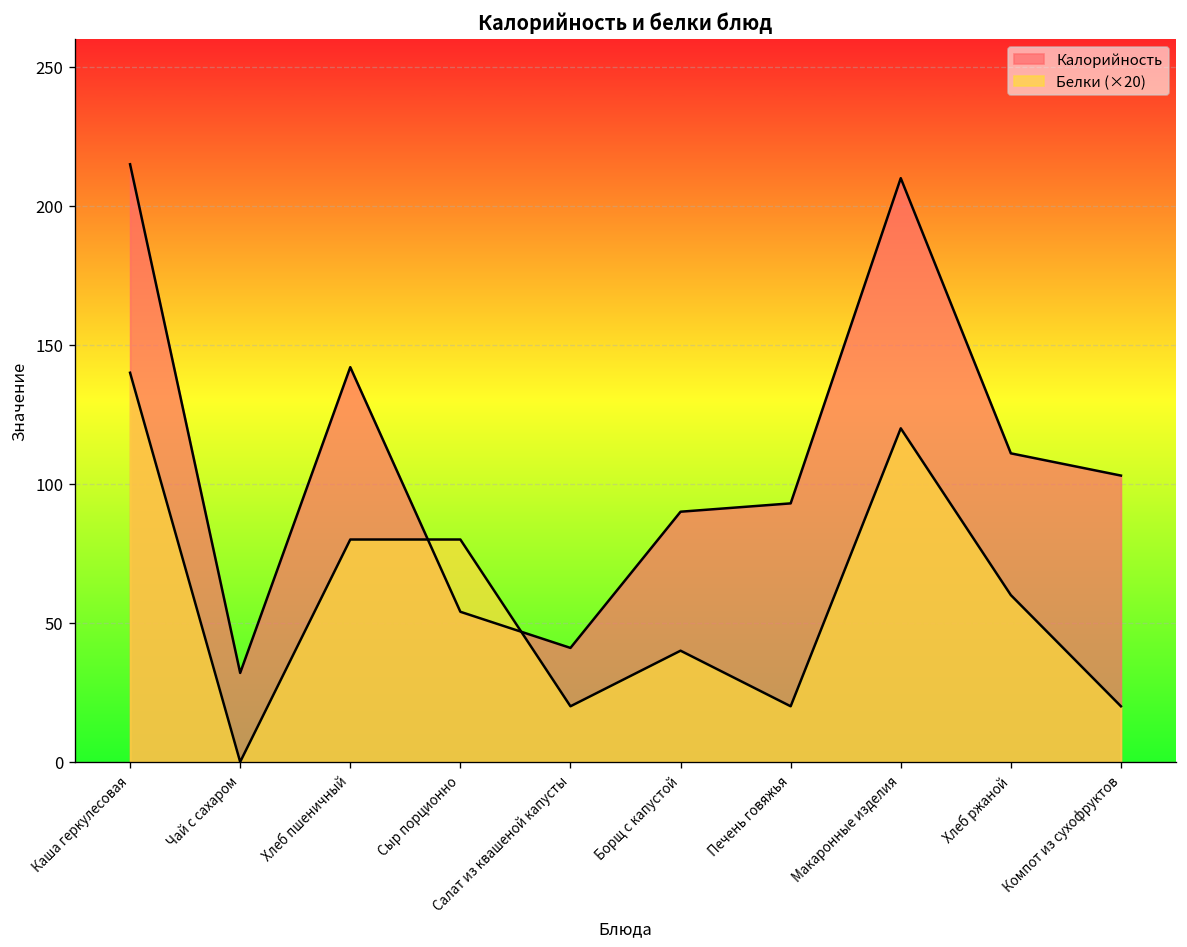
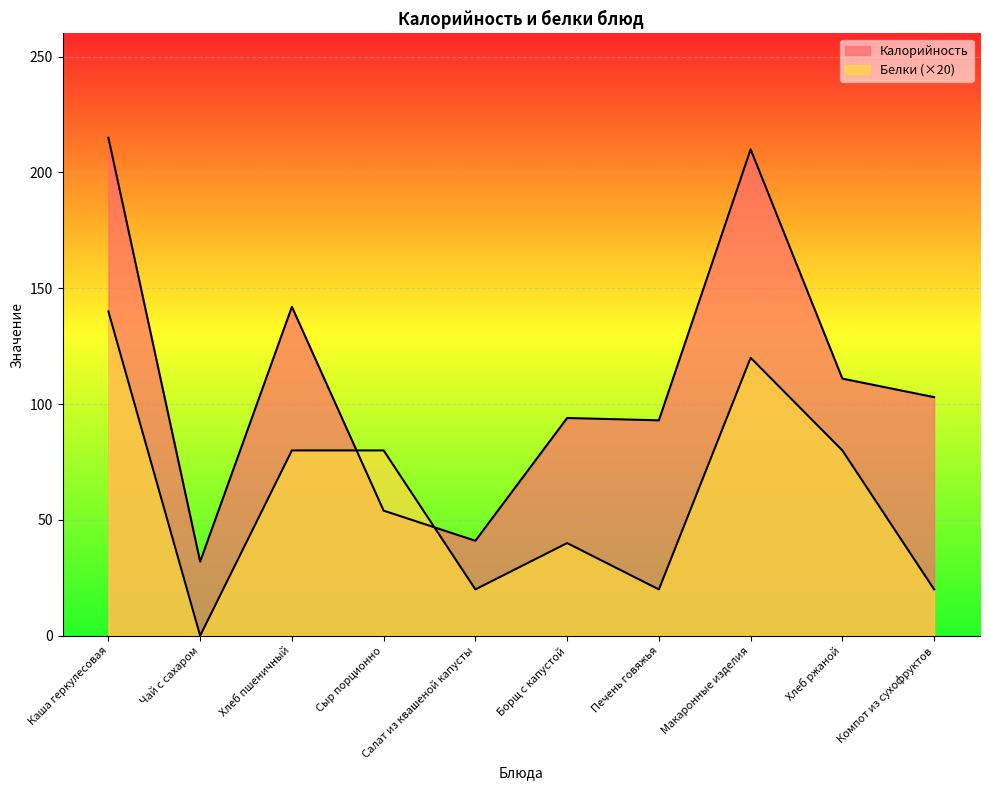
  {
    "Калорийность": {
      "Каша геркулесовая": 215,
      "Чай с сахаром": 32,
      "Хлеб пшеничный": 142,
      "Сыр порционно": 54,
      "Салат из квашеной капусты": 41,
-     "Борщ с капустой": 90,
+     "Борщ с капустой": 94,
      "Печень говяжья": 93,
      "Макаронные изделия": 210,
      "Хлеб ржаной": 111,
      "Компот из сухофруктов": 103
    },
    "Белки (×20)": {
      "Каша геркулесовая": 140,
      "Чай с сахаром": 0,
      "Хлеб пшеничный": 80,
      "Сыр порционно": 80,
      "Салат из квашеной капусты": 20,
      "Борщ с капустой": 40,
      "Печень говяжья": 20,
      "Макаронные изделия": 120,
-     "Хлеб ржаной": 60,
+     "Хлеб ржаной": 80,
      "Компот из сухофруктов": 20
    }
  }
